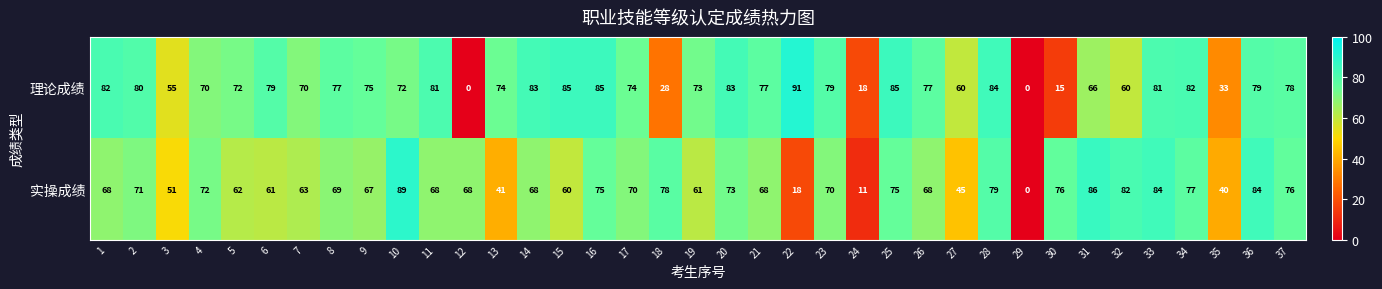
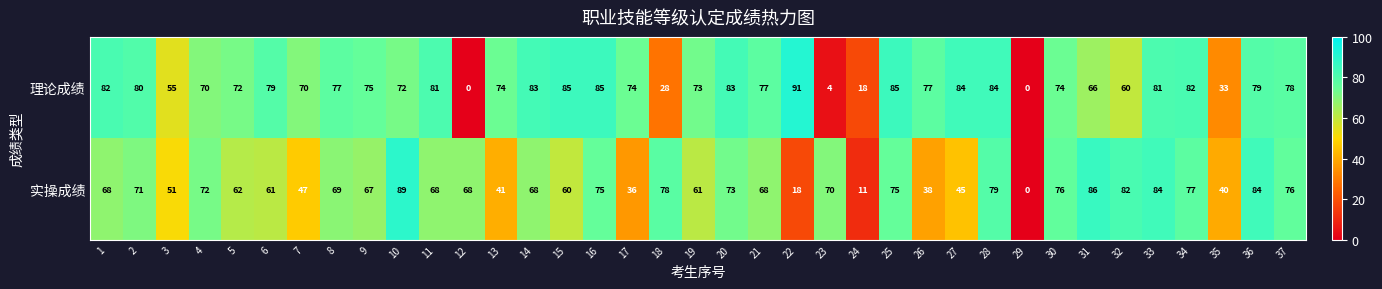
  {
    "理论成绩": {
      "1": 82,
      "2": 80,
      "3": 55,
      "4": 70,
      "5": 72,
      "6": 79,
      "7": 70,
      "8": 77,
      "9": 75,
      "10": 72,
      "11": 81,
      "12": 0,
      "13": 74,
      "14": 83,
      "15": 85,
      "16": 85,
      "17": 74,
      "18": 28,
      "19": 73,
      "20": 83,
      "21": 77,
      "22": 91,
-     "23": 79,
+     "23": 4,
      "24": 18,
      "25": 85,
      "26": 77,
-     "27": 60,
+     "27": 84,
      "28": 84,
      "29": 0,
-     "30": 15,
+     "30": 74,
      "31": 66,
      "32": 60,
      "33": 81,
      "34": 82,
      "35": 33,
      "36": 79,
      "37": 78
    },
    "实操成绩": {
      "1": 68,
      "2": 71,
      "3": 51,
      "4": 72,
      "5": 62,
      "6": 61,
-     "7": 63,
+     "7": 47,
      "8": 69,
      "9": 67,
      "10": 89,
      "11": 68,
      "12": 68,
      "13": 41,
      "14": 68,
      "15": 60,
      "16": 75,
-     "17": 70,
+     "17": 36,
      "18": 78,
      "19": 61,
      "20": 73,
      "21": 68,
      "22": 18,
      "23": 70,
      "24": 11,
      "25": 75,
-     "26": 68,
+     "26": 38,
      "27": 45,
      "28": 79,
      "29": 0,
      "30": 76,
      "31": 86,
      "32": 82,
      "33": 84,
      "34": 77,
      "35": 40,
      "36": 84,
      "37": 76
    }
  }
